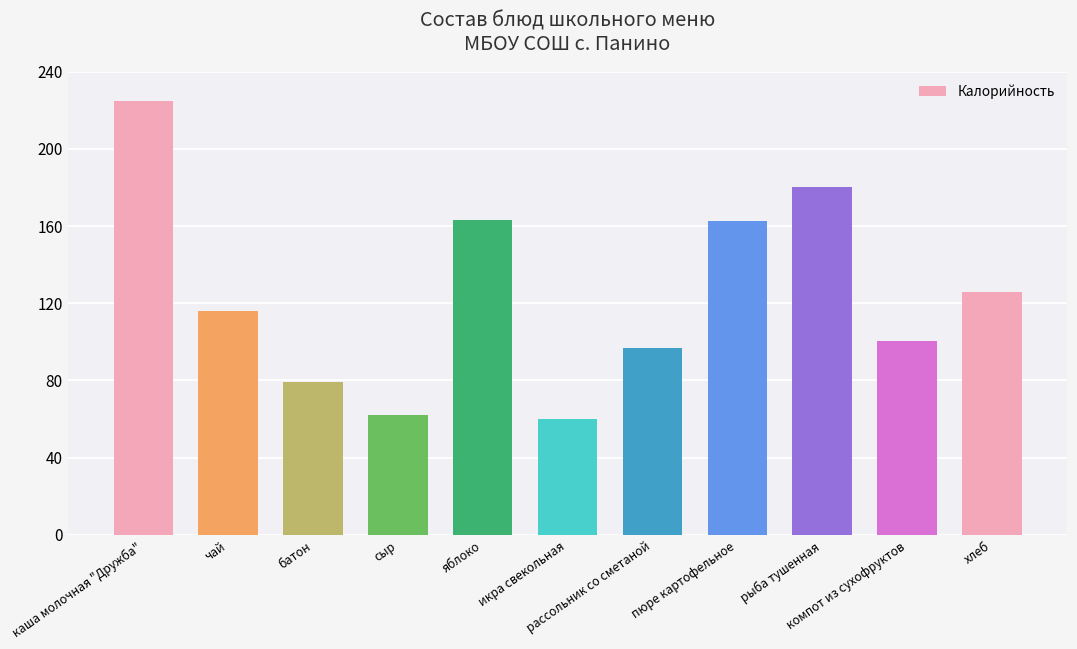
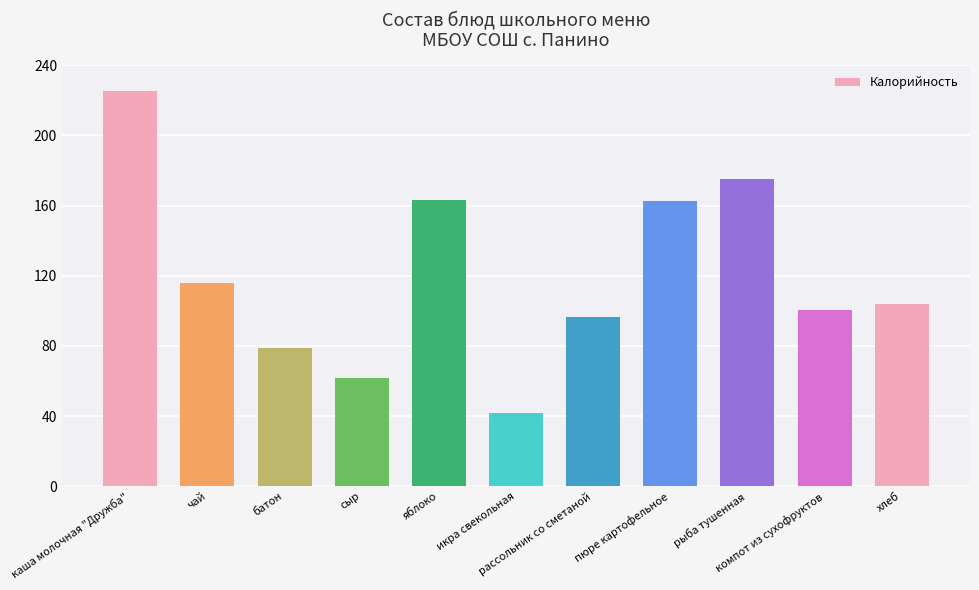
  {
    "каша молочная \"Дружба\"": 225,
    "чай": 116,
    "батон": 79,
    "сыр": 62,
    "яблоко": 163,
-   "икра свекольная": 60,
+   "икра свекольная": 42,
    "рассольник со сметаной": 97,
    "пюре картофельное": 163,
-   "рыба тушенная": 180,
+   "рыба тушенная": 175,
    "компот из сухофруктов": 100,
-   "хлеб": 126
+   "хлеб": 104
  }
